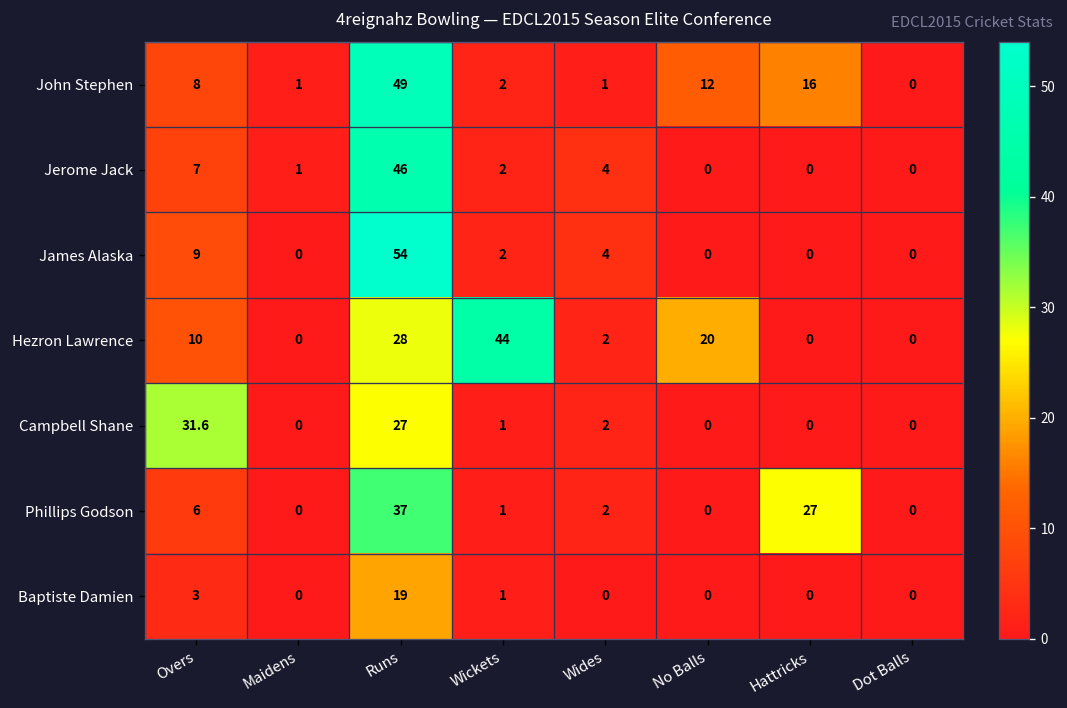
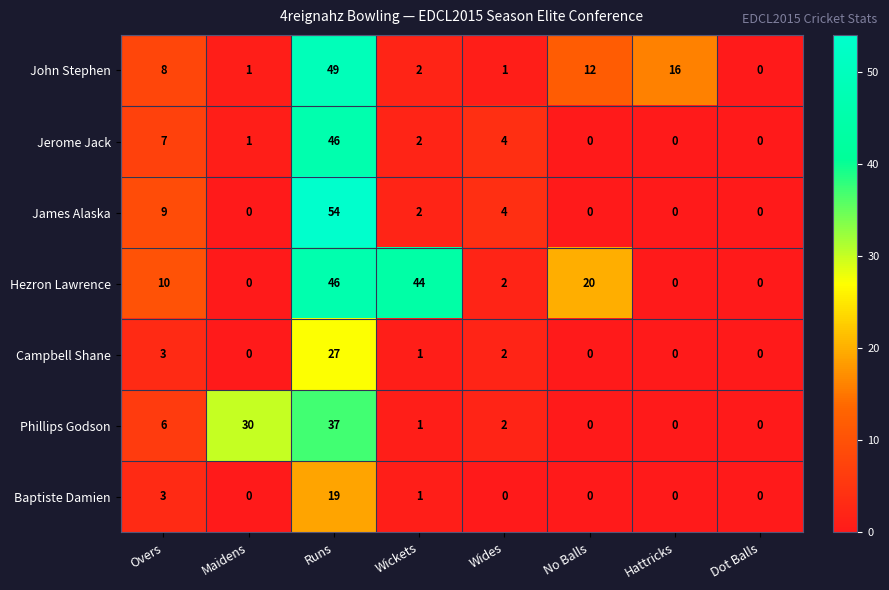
  {
    "John Stephen": {
      "Overs": 8,
      "Maidens": 1,
      "Runs": 49,
      "Wickets": 2,
      "Wides": 1,
      "No Balls": 12,
      "Hattricks": 16,
      "Dot Balls": 0
    },
    "Jerome Jack": {
      "Overs": 7,
      "Maidens": 1,
      "Runs": 46,
      "Wickets": 2,
      "Wides": 4,
      "No Balls": 0,
      "Hattricks": 0,
      "Dot Balls": 0
    },
    "James Alaska": {
      "Overs": 9,
      "Maidens": 0,
      "Runs": 54,
      "Wickets": 2,
      "Wides": 4,
      "No Balls": 0,
      "Hattricks": 0,
      "Dot Balls": 0
    },
    "Hezron Lawrence": {
      "Overs": 10,
      "Maidens": 0,
-     "Runs": 28,
+     "Runs": 46,
      "Wickets": 44,
      "Wides": 2,
      "No Balls": 20,
      "Hattricks": 0,
      "Dot Balls": 0
    },
    "Campbell Shane": {
-     "Overs": 31.6,
+     "Overs": 3,
      "Maidens": 0,
      "Runs": 27,
      "Wickets": 1,
      "Wides": 2,
      "No Balls": 0,
      "Hattricks": 0,
      "Dot Balls": 0
    },
    "Phillips Godson": {
      "Overs": 6,
-     "Maidens": 0,
+     "Maidens": 30,
      "Runs": 37,
      "Wickets": 1,
      "Wides": 2,
      "No Balls": 0,
-     "Hattricks": 27,
+     "Hattricks": 0,
      "Dot Balls": 0
    },
    "Baptiste Damien": {
      "Overs": 3,
      "Maidens": 0,
      "Runs": 19,
      "Wickets": 1,
      "Wides": 0,
      "No Balls": 0,
      "Hattricks": 0,
      "Dot Balls": 0
    }
  }
